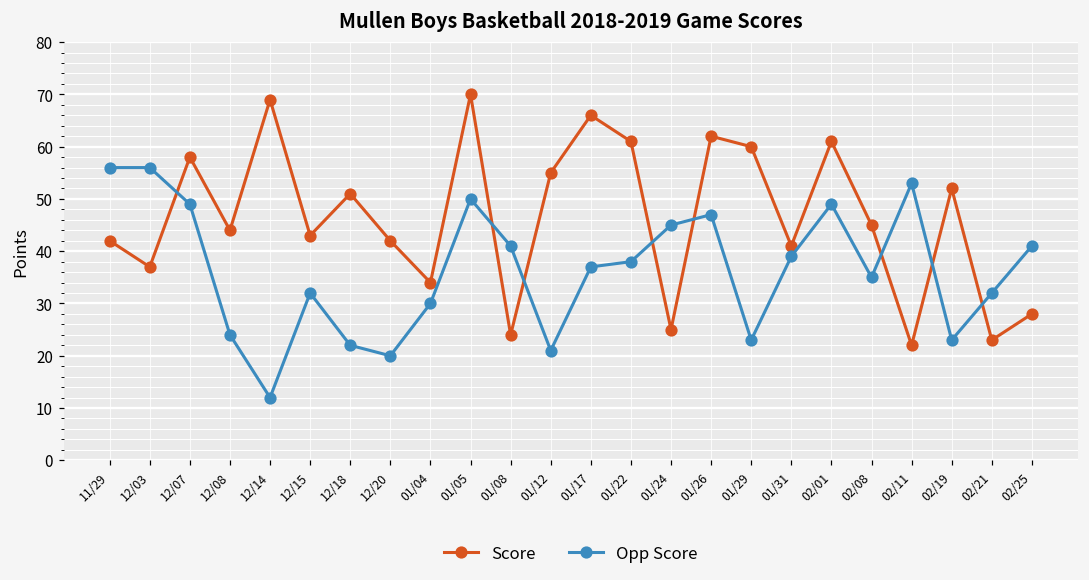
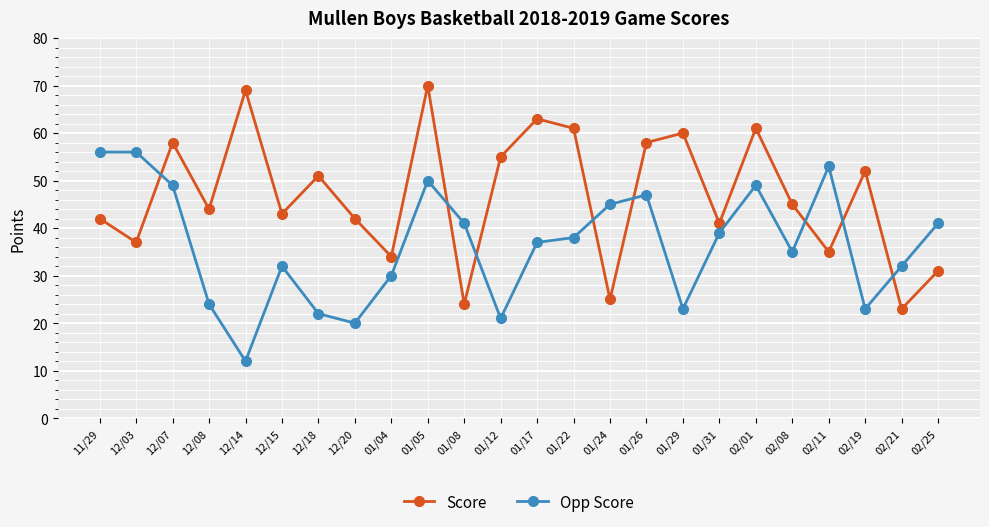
  {
    "Score": {
      "11/29": 42,
      "12/03": 37,
      "12/07": 58,
      "12/08": 44,
      "12/14": 69,
      "12/15": 43,
      "12/18": 51,
      "12/20": 42,
      "01/04": 34,
      "01/05": 70,
      "01/08": 24,
      "01/12": 55,
-     "01/17": 66,
+     "01/17": 63,
      "01/22": 61,
      "01/24": 25,
-     "01/26": 62,
+     "01/26": 58,
      "01/29": 60,
      "01/31": 41,
      "02/01": 61,
      "02/08": 45,
-     "02/11": 22,
+     "02/11": 35,
      "02/19": 52,
      "02/21": 23,
-     "02/25": 28
+     "02/25": 31
    },
    "Opp Score": {
      "11/29": 56,
      "12/03": 56,
      "12/07": 49,
      "12/08": 24,
      "12/14": 12,
      "12/15": 32,
      "12/18": 22,
      "12/20": 20,
      "01/04": 30,
      "01/05": 50,
      "01/08": 41,
      "01/12": 21,
      "01/17": 37,
      "01/22": 38,
      "01/24": 45,
      "01/26": 47,
      "01/29": 23,
      "01/31": 39,
      "02/01": 49,
      "02/08": 35,
      "02/11": 53,
      "02/19": 23,
      "02/21": 32,
      "02/25": 41
    }
  }
